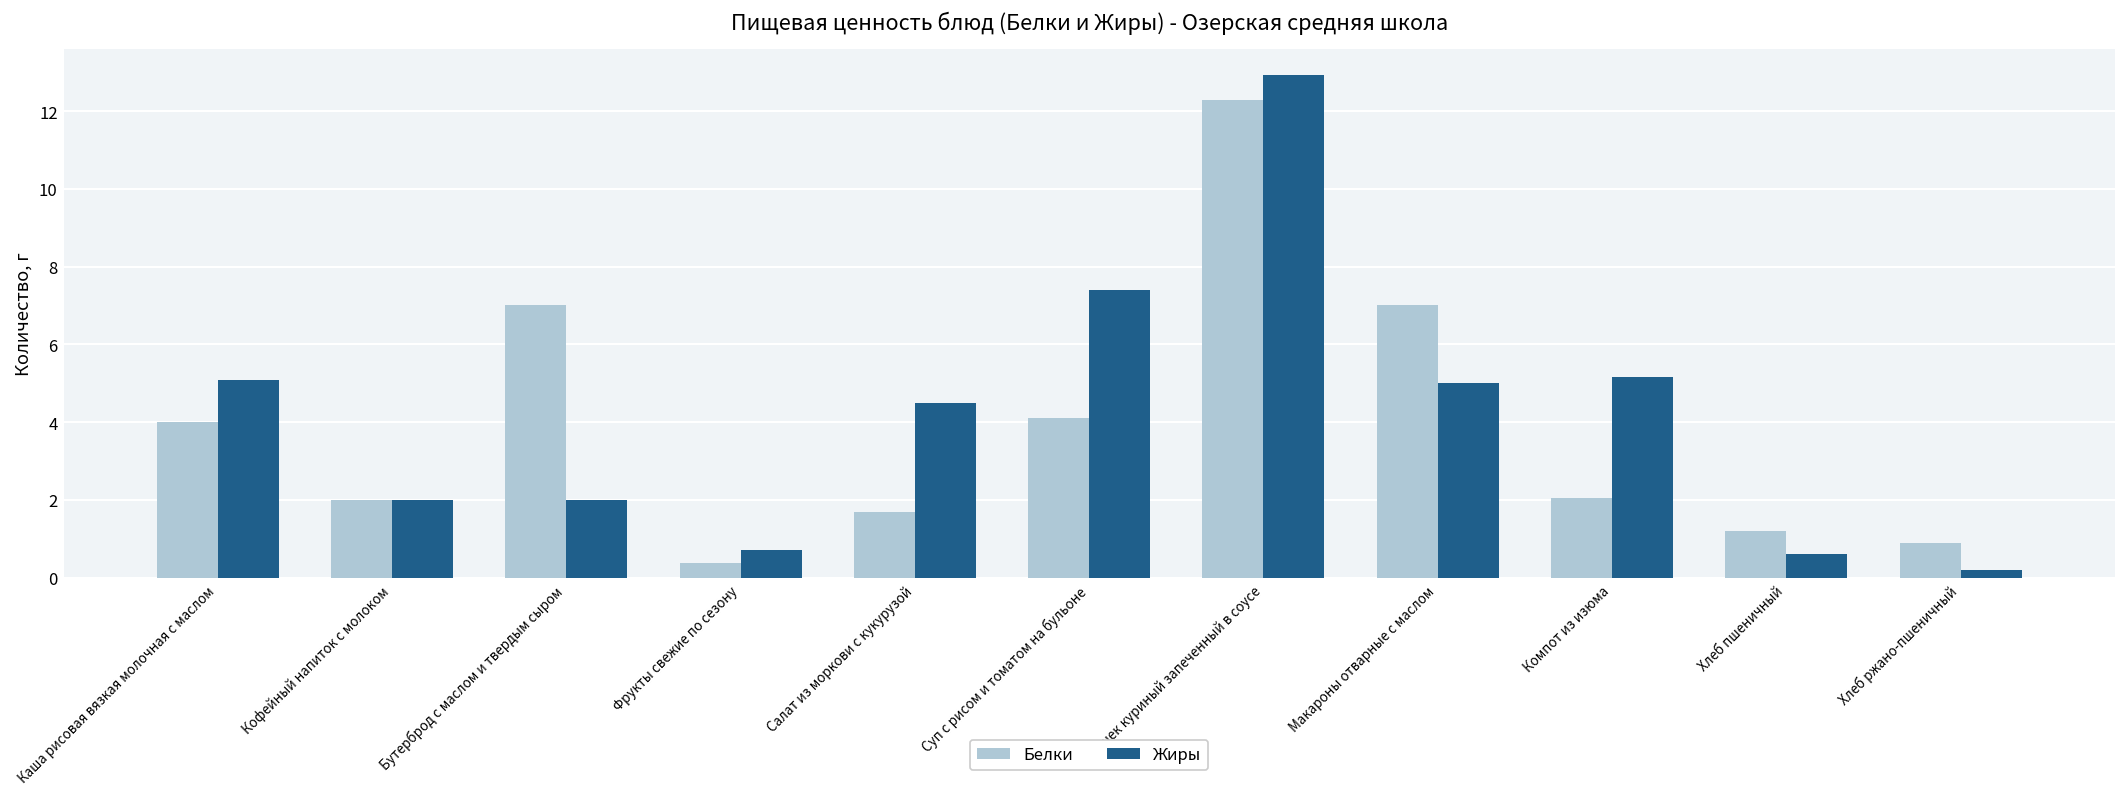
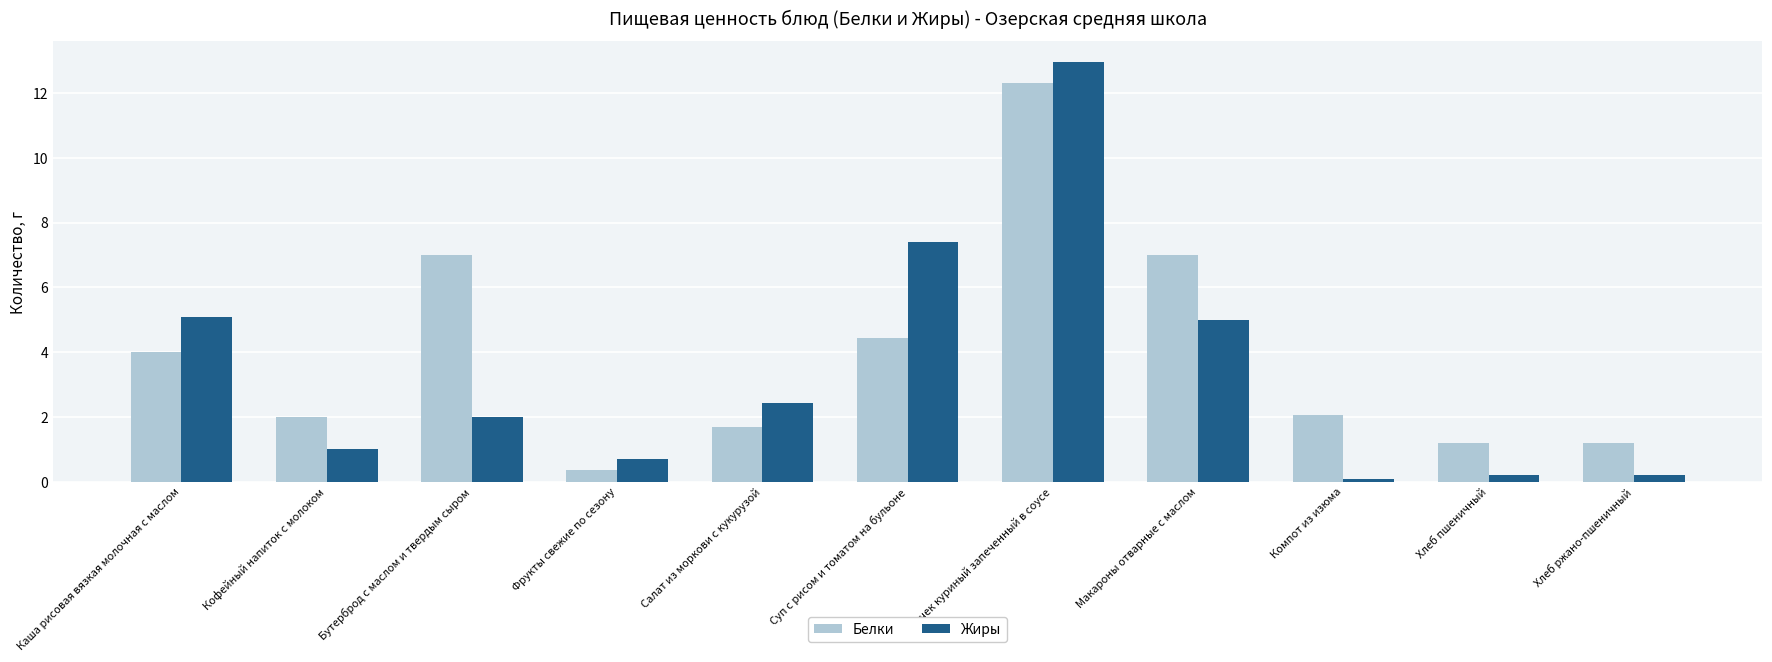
  {
    "Белки": {
      "Каша рисовая вязкая молочная с маслом": 4.0,
      "Кофейный напиток с молоком": 2.0,
      "Бутерброд с маслом и твердым сыром": 7.0,
      "Фрукты свежие по сезону": 0.4,
      "Салат из моркови с кукурузой": 1.7,
-     "Суп с рисом и томатом на бульоне": 4.1,
+     "Суп с рисом и томатом на бульоне": 4.4,
      "Биточек куриный запеченный в соусе": 12.3,
      "Макароны отварные с маслом": 7.0,
      "Компот из изюма": 2.0,
      "Хлеб пшеничный": 1.2,
-     "Хлеб ржано-пшеничный": 0.9
+     "Хлеб ржано-пшеничный": 1.2
    },
    "Жиры": {
      "Каша рисовая вязкая молочная с маслом": 5.1,
-     "Кофейный напиток с молоком": 2,
+     "Кофейный напиток с молоком": 1,
      "Бутерброд с маслом и твердым сыром": 2.0,
      "Фрукты свежие по сезону": 0.7,
-     "Салат из моркови с кукурузой": 4.5,
+     "Салат из моркови с кукурузой": 2.4,
      "Суп с рисом и томатом на бульоне": 7.4,
      "Биточек куриный запеченный в соусе": 12.9,
      "Макароны отварные с маслом": 5.0,
-     "Компот из изюма": 5.2,
-     "Хлеб пшеничный": 0.6,
+     "Компот из изюма": 0.1,
+     "Хлеб пшеничный": 0.2,
      "Хлеб ржано-пшеничный": 0.2
    }
  }
